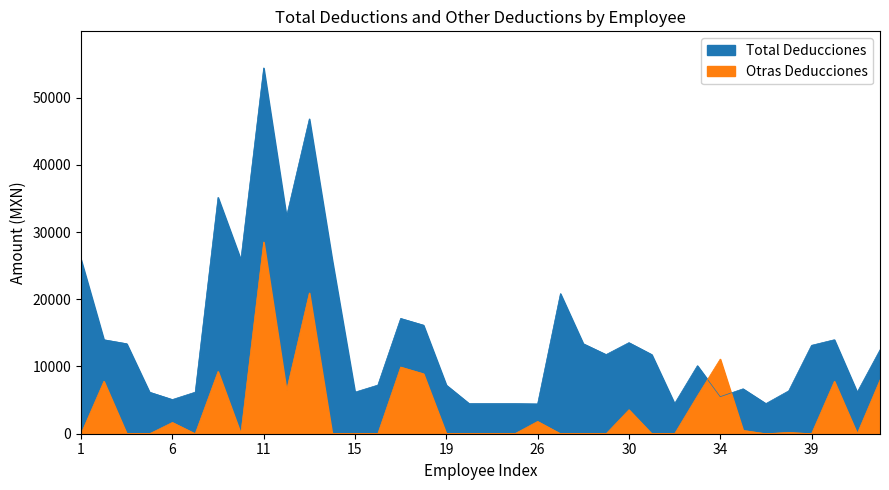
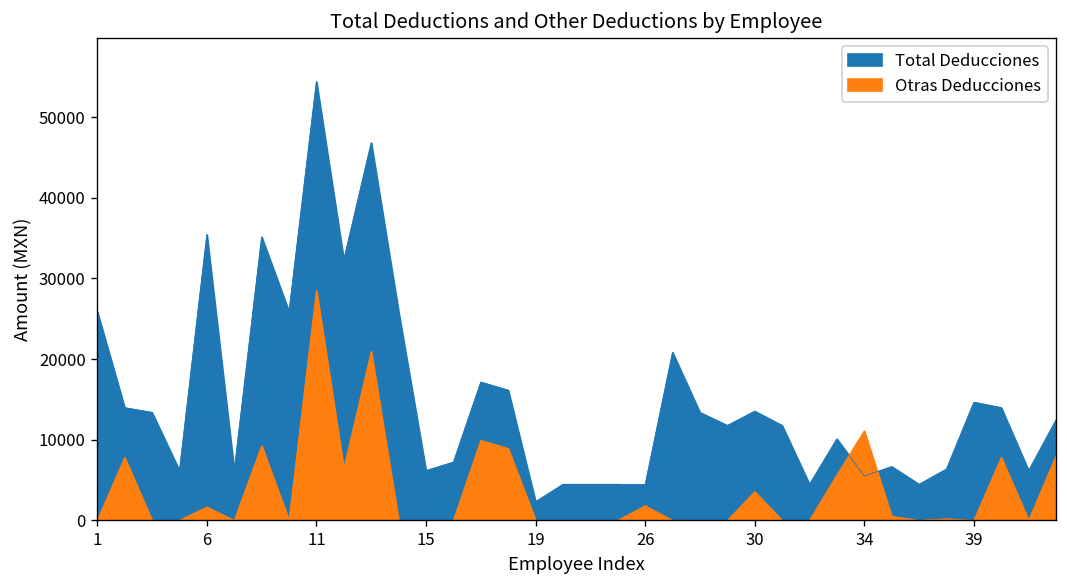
  {
    "Total Deducciones": {
      "1": 26000,
-     "6": 5000,
+     "6": 35000,
      "11": 54000,
      "15": 6000,
-     "19": 7000,
+     "19": 2000,
      "26": 4000,
      "30": 14000,
      "34": 6000,
-     "39": 13000
+     "39": 15000
    },
    "Otras Deducciones": {
      "1": 0,
      "6": 2000,
      "11": 29000,
      "15": 0,
      "19": 0,
      "26": 2000,
      "30": 4000,
      "34": 11000,
      "39": 0
    }
  }
